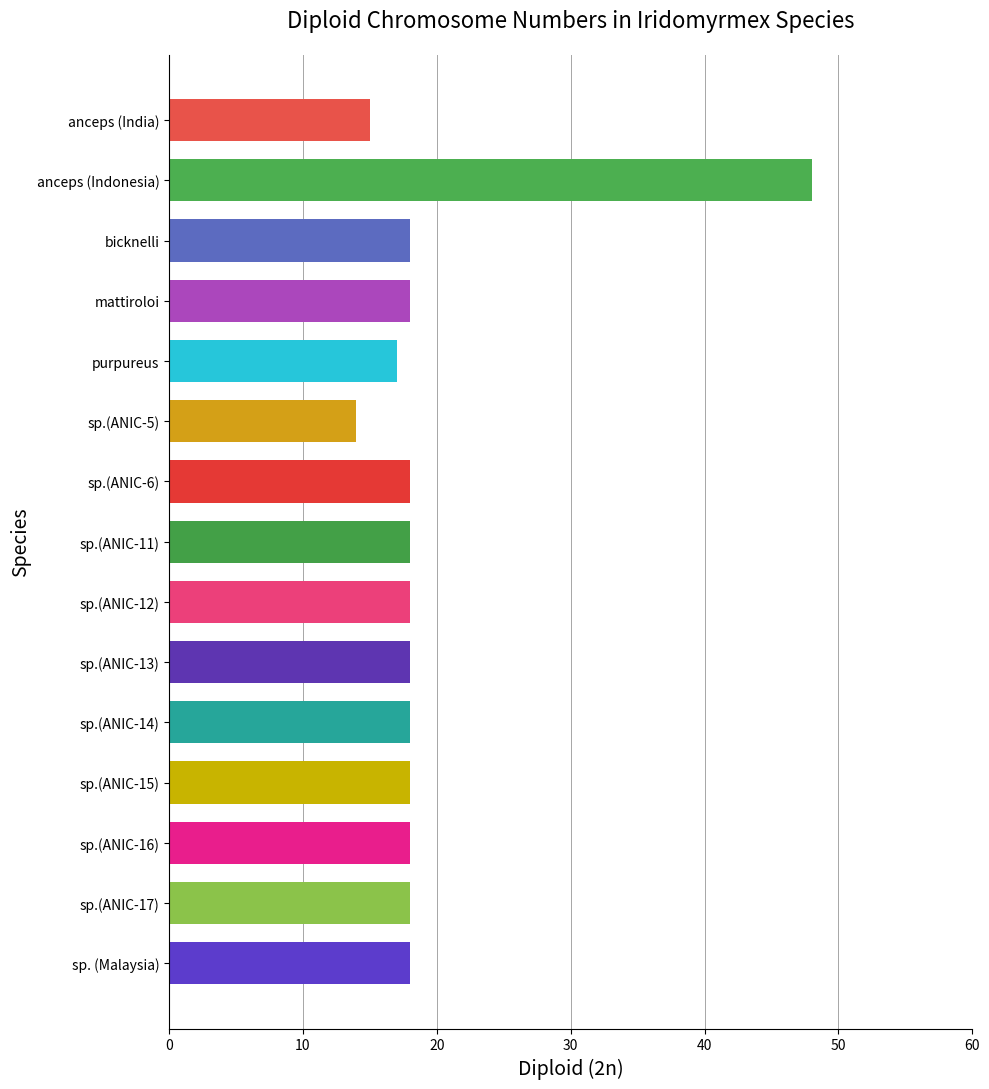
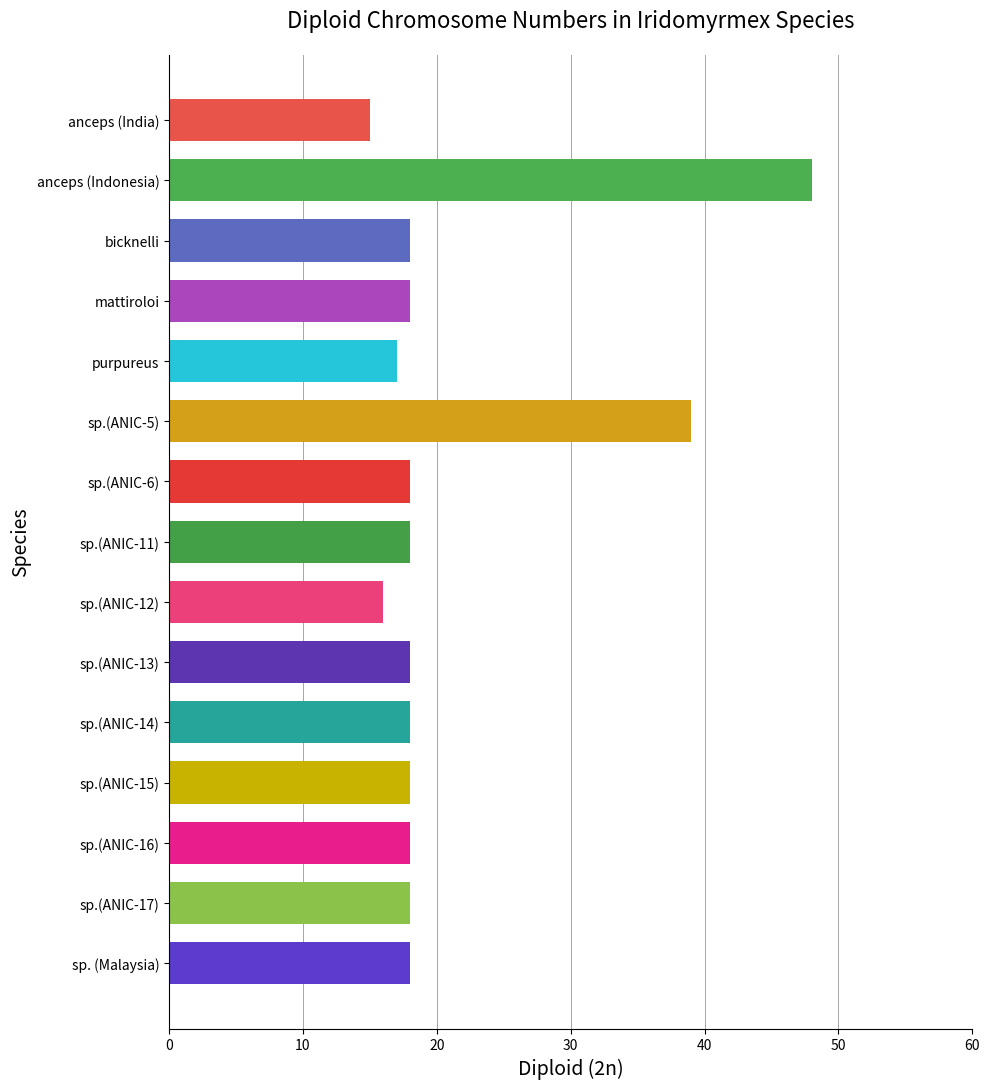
  {
    "anceps (India)": 15,
    "anceps (Indonesia)": 48,
    "bicknelli": 18,
    "mattiroloi": 18,
    "purpureus": 17,
-   "sp.(ANIC-5)": 14,
+   "sp.(ANIC-5)": 39,
    "sp.(ANIC-6)": 18,
    "sp.(ANIC-11)": 18,
-   "sp.(ANIC-12)": 18,
+   "sp.(ANIC-12)": 16,
    "sp.(ANIC-13)": 18,
    "sp.(ANIC-14)": 18,
    "sp.(ANIC-15)": 18,
    "sp.(ANIC-16)": 18,
    "sp.(ANIC-17)": 18,
    "sp. (Malaysia)": 18
  }
